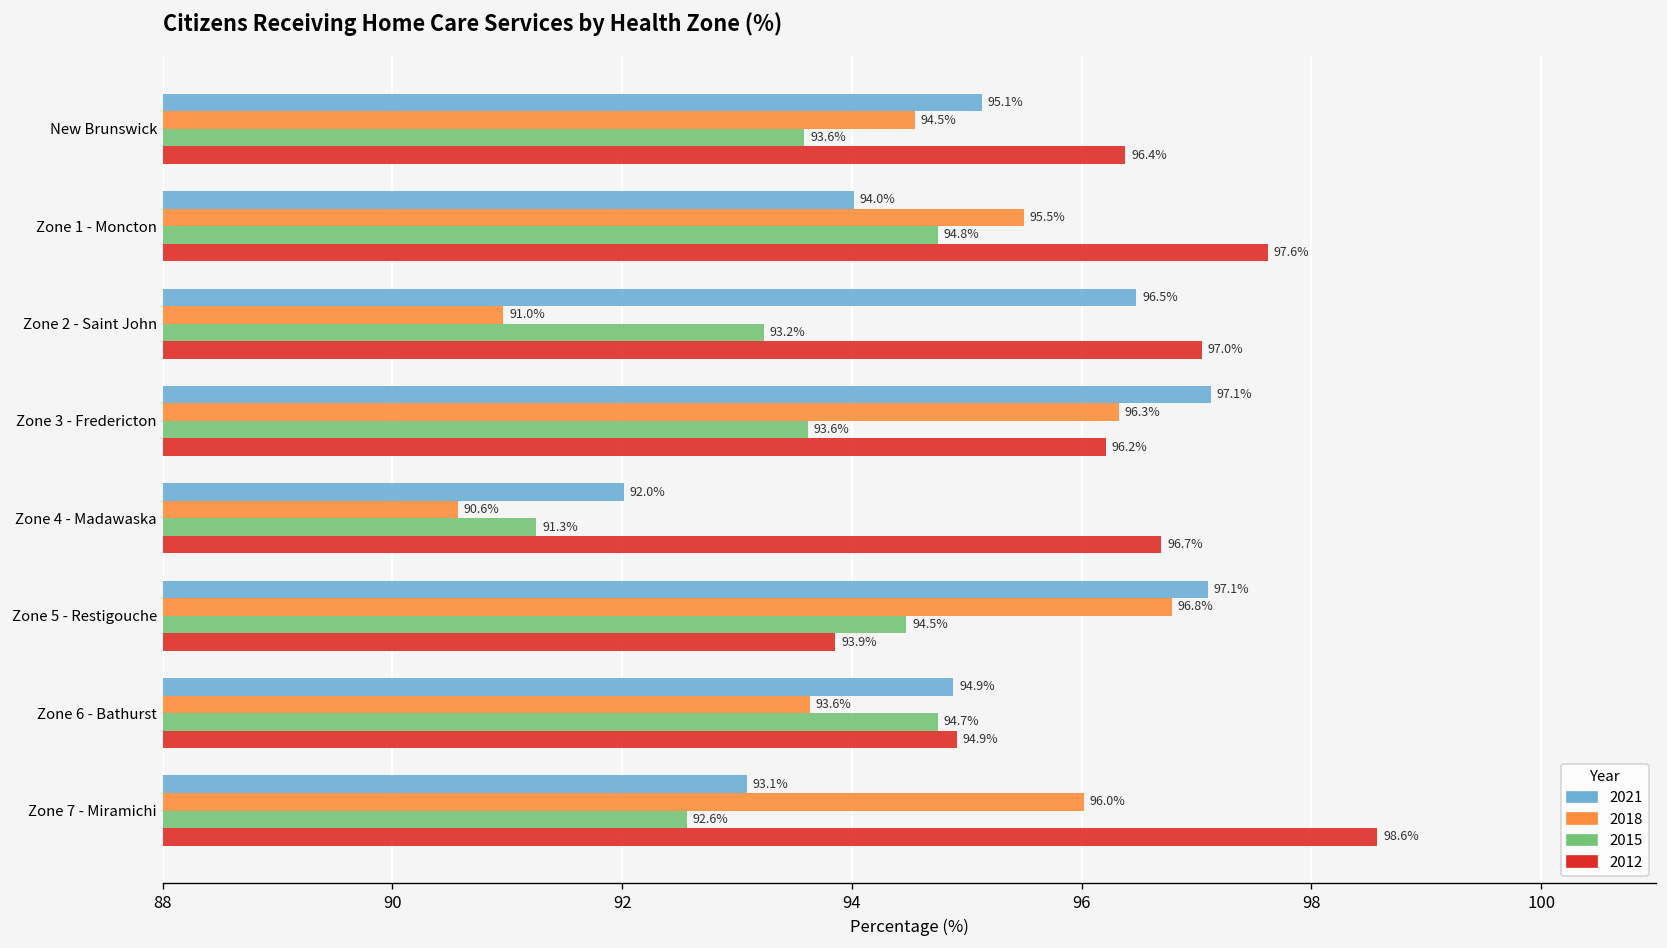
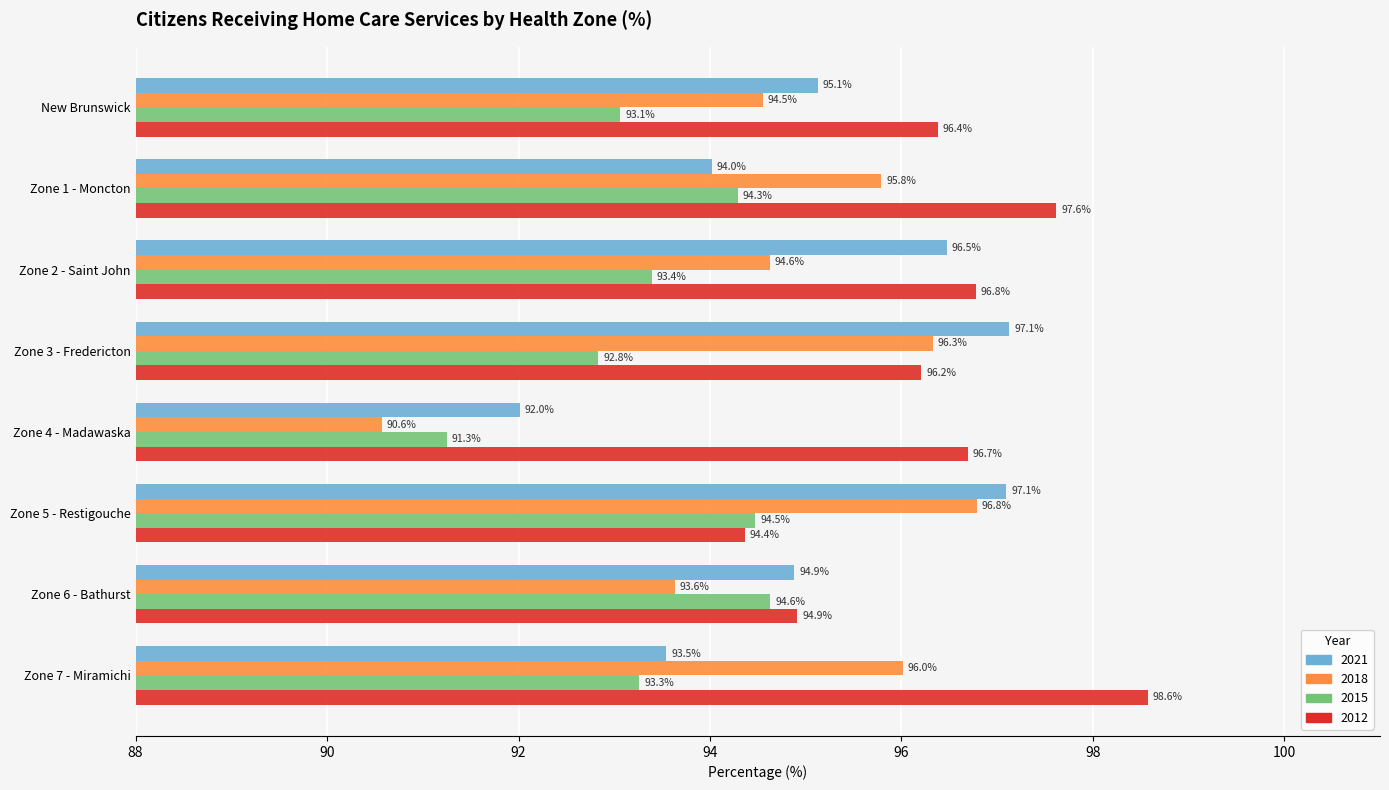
  {
    "2021": {
      "New Brunswick": "95.1%",
      "Zone 1 - Moncton": "94.0%",
      "Zone 2 - Saint John": "96.5%",
      "Zone 3 - Fredericton": "97.1%",
      "Zone 4 - Madawaska": "92.0%",
      "Zone 5 - Restigouche": "97.1%",
      "Zone 6 - Bathurst": "94.9%",
-     "Zone 7 - Miramichi": "93.1%"
+     "Zone 7 - Miramichi": "93.5%"
    },
    "2018": {
      "New Brunswick": "94.5%",
-     "Zone 1 - Moncton": "95.5%",
-     "Zone 2 - Saint John": "91.0%",
+     "Zone 1 - Moncton": "95.8%",
+     "Zone 2 - Saint John": "94.6%",
      "Zone 3 - Fredericton": "96.3%",
      "Zone 4 - Madawaska": "90.6%",
      "Zone 5 - Restigouche": "96.8%",
      "Zone 6 - Bathurst": "93.6%",
      "Zone 7 - Miramichi": "96.0%"
    },
    "2015": {
-     "New Brunswick": "93.6%",
-     "Zone 1 - Moncton": "94.8%",
-     "Zone 2 - Saint John": "93.2%",
-     "Zone 3 - Fredericton": "93.6%",
+     "New Brunswick": "93.1%",
+     "Zone 1 - Moncton": "94.3%",
+     "Zone 2 - Saint John": "93.4%",
+     "Zone 3 - Fredericton": "92.8%",
      "Zone 4 - Madawaska": "91.3%",
      "Zone 5 - Restigouche": "94.5%",
-     "Zone 6 - Bathurst": "94.7%",
-     "Zone 7 - Miramichi": "92.6%"
+     "Zone 6 - Bathurst": "94.6%",
+     "Zone 7 - Miramichi": "93.3%"
    },
    "2012": {
      "New Brunswick": "96.4%",
      "Zone 1 - Moncton": "97.6%",
-     "Zone 2 - Saint John": "97.0%",
+     "Zone 2 - Saint John": "96.8%",
      "Zone 3 - Fredericton": "96.2%",
      "Zone 4 - Madawaska": "96.7%",
-     "Zone 5 - Restigouche": "93.9%",
+     "Zone 5 - Restigouche": "94.4%",
      "Zone 6 - Bathurst": "94.9%",
      "Zone 7 - Miramichi": "98.6%"
    }
  }
